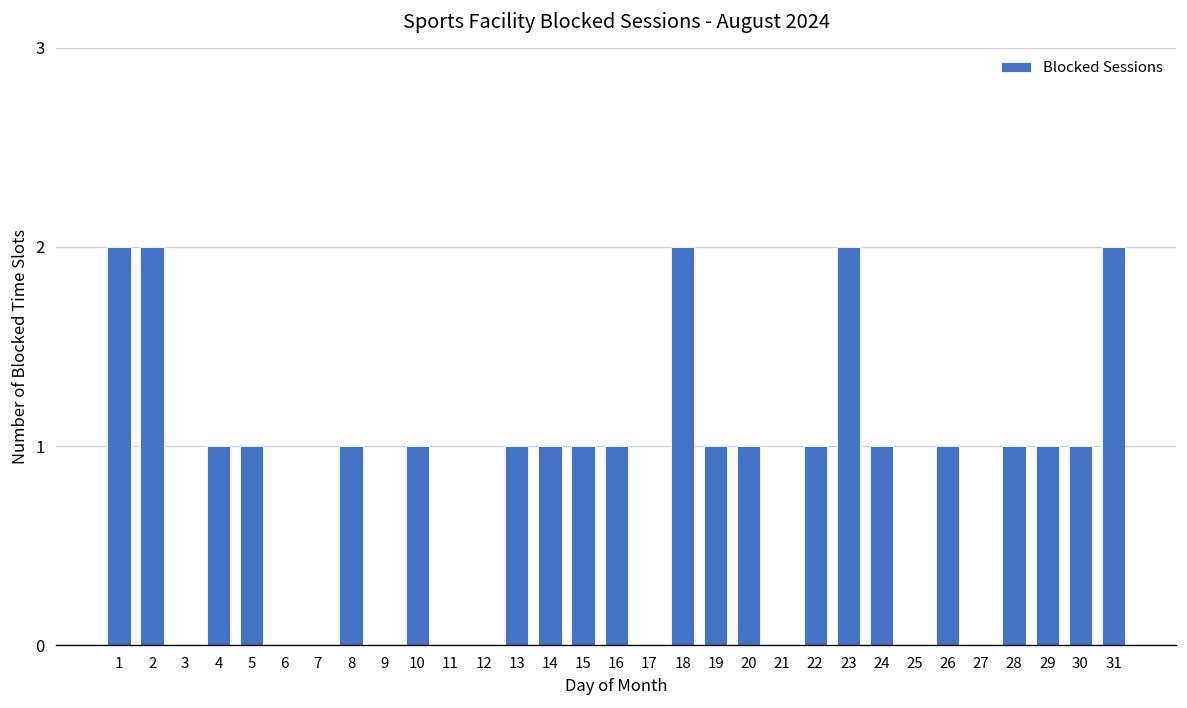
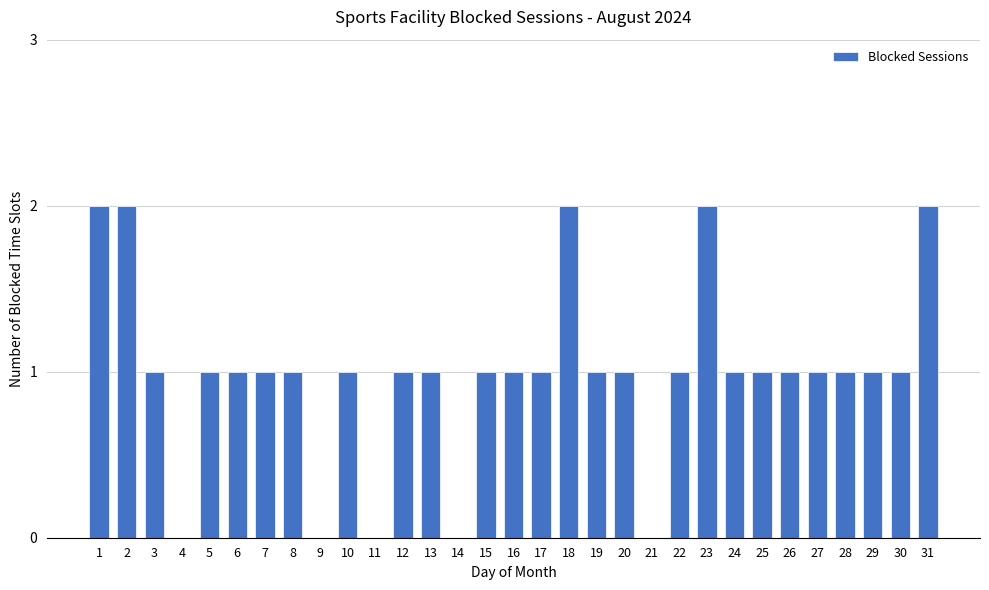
  {
    "1": 2,
    "2": 2,
-   "3": 0,
-   "4": 1,
+   "3": 1,
+   "4": 0,
    "5": 1,
-   "6": 0,
-   "7": 0,
+   "6": 1,
+   "7": 1,
    "8": 1,
    "9": 0,
    "10": 1,
    "11": 0,
-   "12": 0,
+   "12": 1,
    "13": 1,
-   "14": 1,
+   "14": 0,
    "15": 1,
    "16": 1,
-   "17": 0,
+   "17": 1,
    "18": 2,
    "19": 1,
    "20": 1,
    "21": 0,
    "22": 1,
    "23": 2,
    "24": 1,
-   "25": 0,
+   "25": 1,
    "26": 1,
-   "27": 0,
+   "27": 1,
    "28": 1,
    "29": 1,
    "30": 1,
    "31": 2
  }
